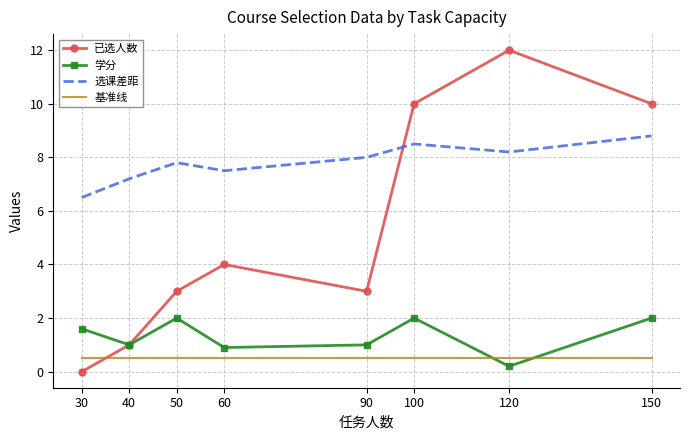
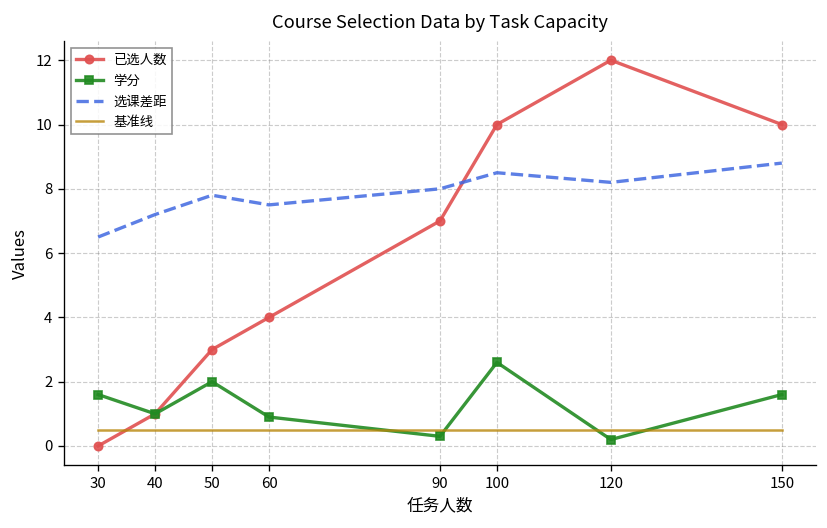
  {
    "已选人数": {
      "30": 0,
      "50": 3,
      "60": 4,
-     "90": 3,
+     "90": 7,
      "100": 10,
      "120": 12,
      "150": 10
    },
    "学分": {
      "30": 1.6,
      "50": 2.0,
      "60": 0.9,
-     "90": 1.0,
-     "100": 2.0,
+     "90": 0.3,
+     "100": 2.6,
      "120": 0.2,
-     "150": 2.0
+     "150": 1.6
    },
    "选课差距": {
      "30": 6.5,
      "40": 7.2,
      "50": 7.8,
      "60": 7.5,
      "90": 8.0,
      "100": 8.5,
      "120": 8.2,
      "150": 8.8
    },
    "基准线": {
      "30": 0.5,
      "40": 0.5,
      "50": 0.5,
      "60": 0.5,
      "90": 0.5,
      "100": 0.5,
      "120": 0.5,
      "150": 0.5
    }
  }
